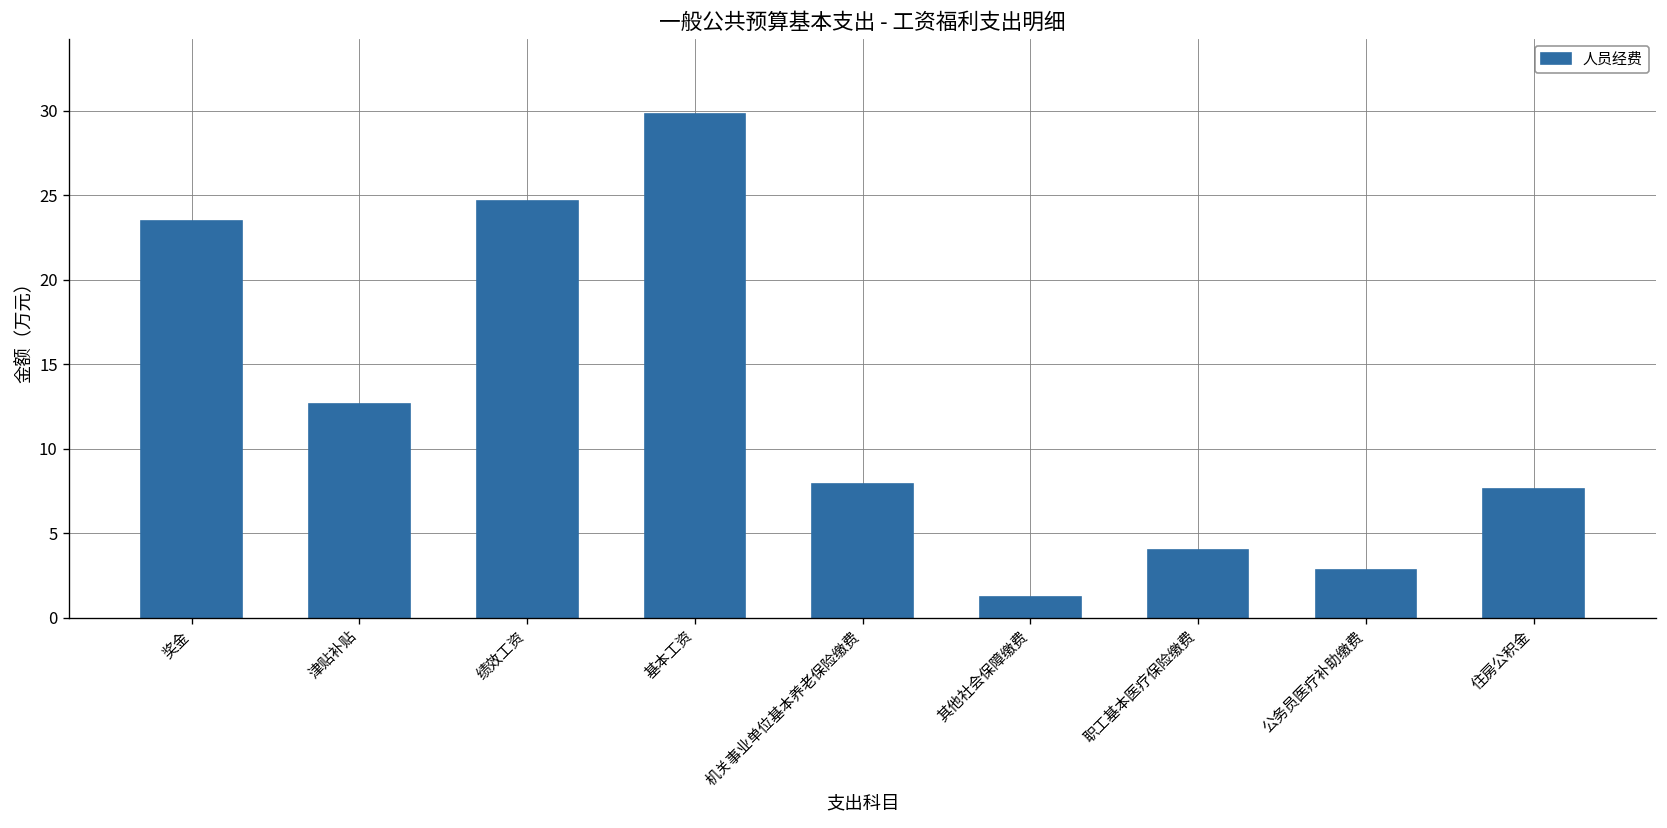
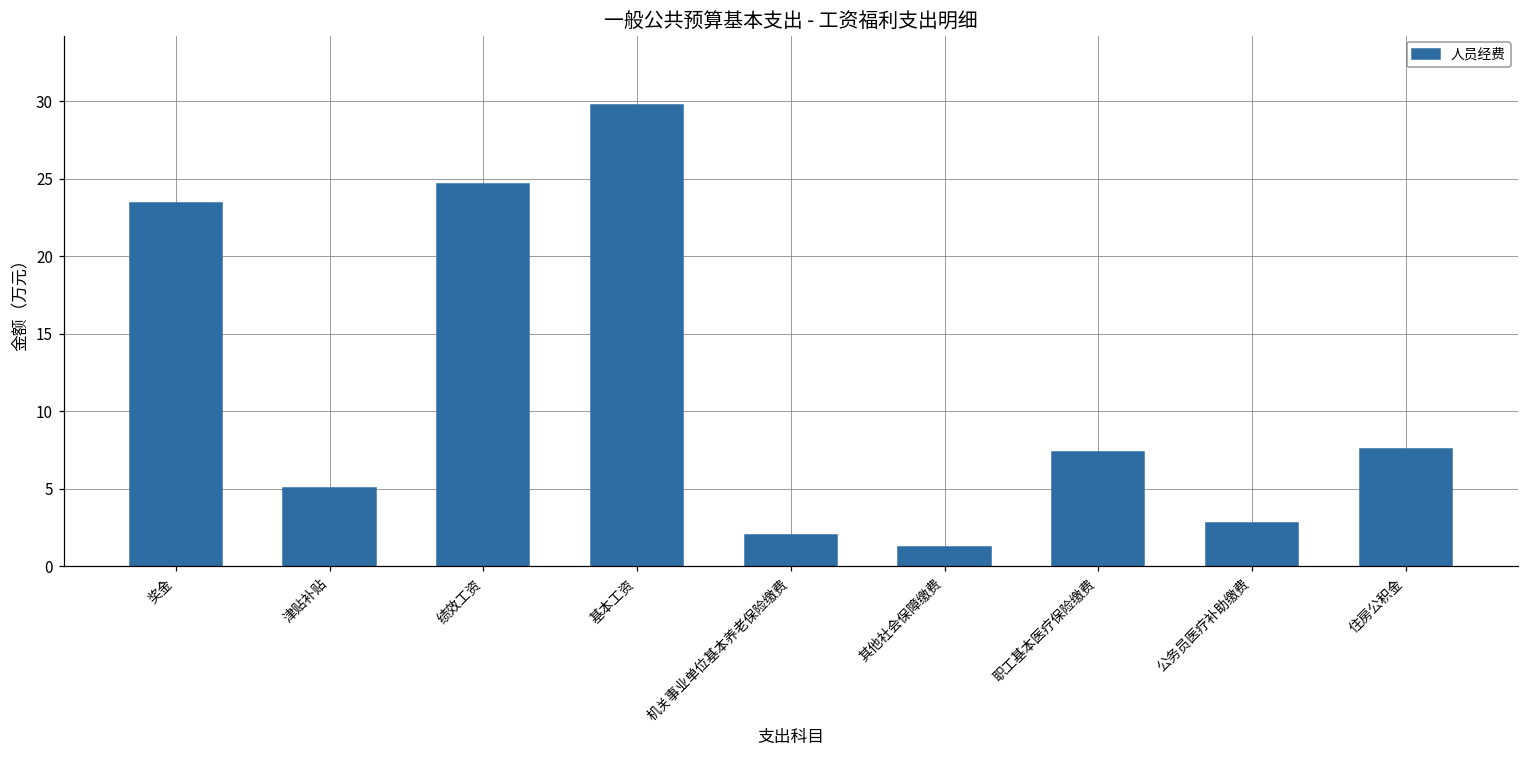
  {
    "奖金": 23.5,
-   "津贴补贴": 12.6,
+   "津贴补贴": 5.1,
    "绩效工资": 24.6,
    "基本工资": 29.8,
-   "机关事业单位基本养老保险缴费": 7.9,
+   "机关事业单位基本养老保险缴费": 2.0,
    "其他社会保障缴费": 1.2,
-   "职工基本医疗保险缴费": 4.0,
+   "职工基本医疗保险缴费": 7.4,
    "公务员医疗补助缴费": 2.8,
    "住房公积金": 7.6
  }
